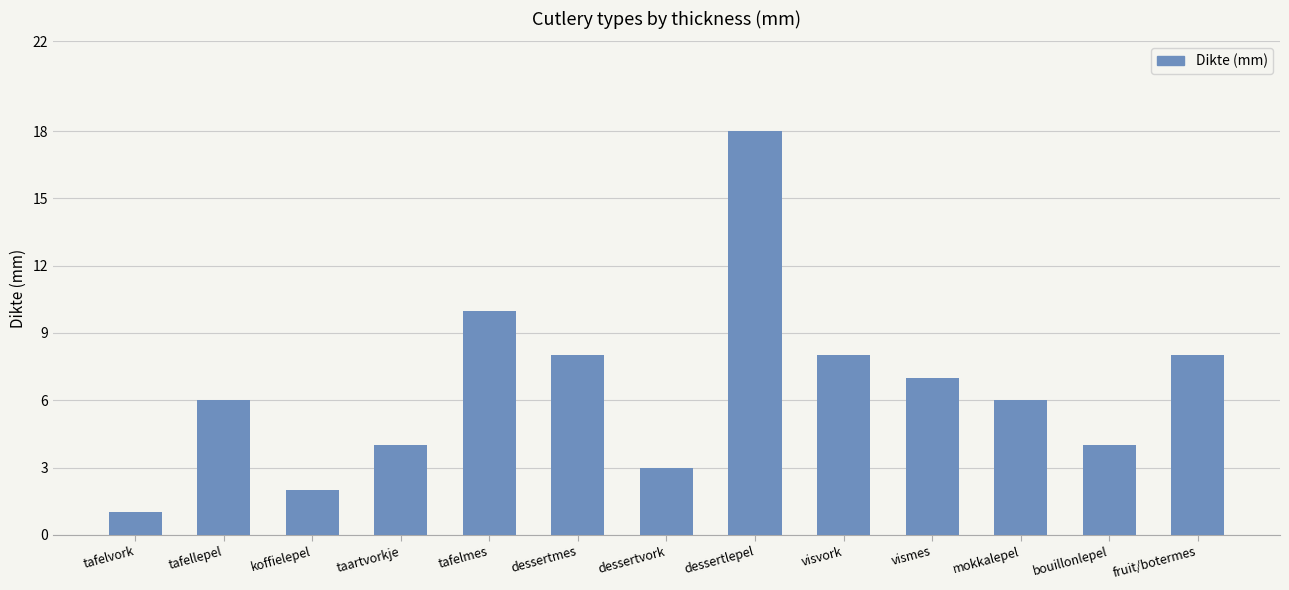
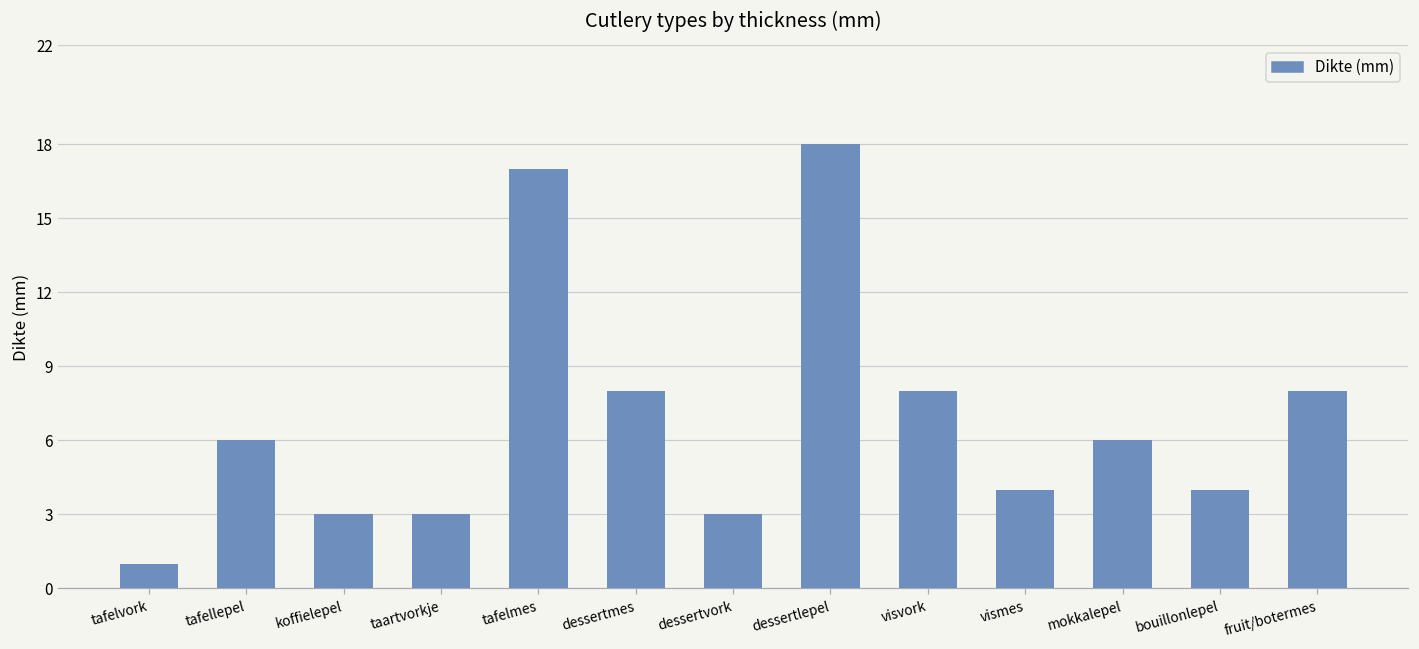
  {
    "tafelvork": 1,
    "tafellepel": 6,
-   "koffielepel": 2,
-   "taartvorkje": 4,
-   "tafelmes": 10,
+   "koffielepel": 3,
+   "taartvorkje": 3,
+   "tafelmes": 17,
    "dessertmes": 8,
    "dessertvork": 3,
    "dessertlepel": 18,
    "visvork": 8,
-   "vismes": 7,
+   "vismes": 4,
    "mokkalepel": 6,
    "bouillonlepel": 4,
    "fruit/botermes": 8
  }
